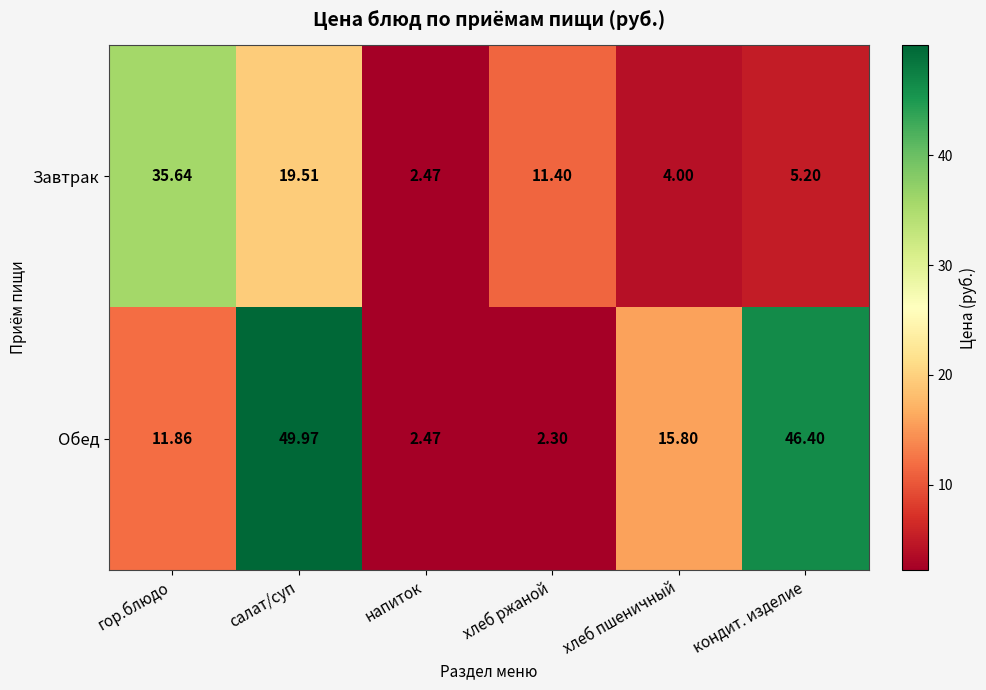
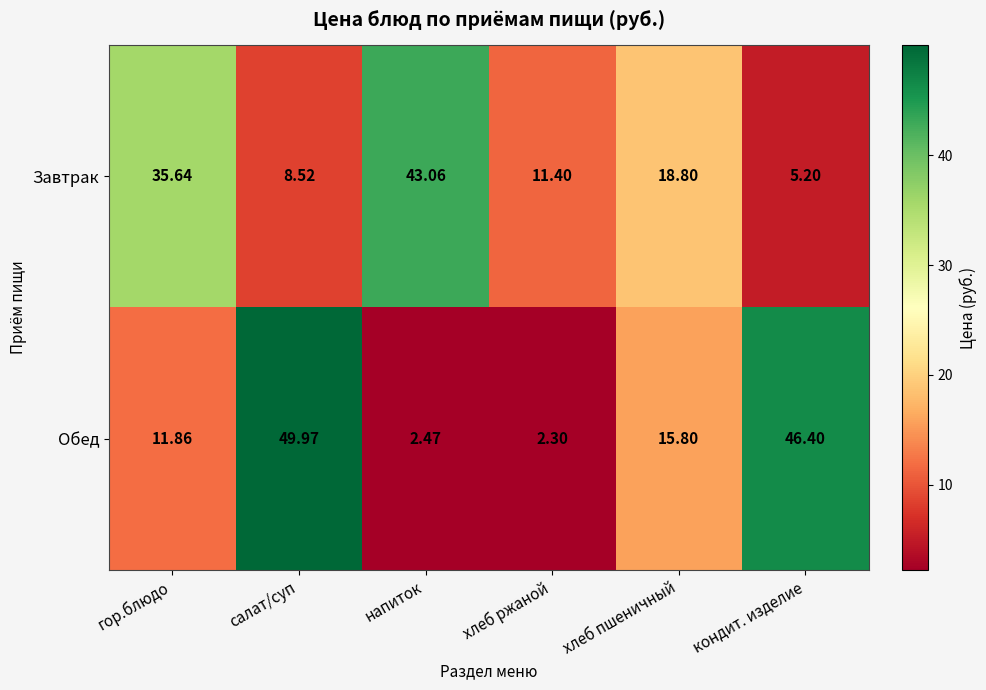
  {
    "Завтрак": {
      "гор.блюдо": 35.64,
-     "салат/суп": 19.51,
-     "напиток": 2.47,
+     "салат/суп": 8.52,
+     "напиток": 43.06,
      "хлеб ржаной": 11.40,
-     "хлеб пшеничный": 4.00,
+     "хлеб пшеничный": 18.80,
      "кондит. изделие": 5.20
    },
    "Обед": {
      "гор.блюдо": 11.86,
      "салат/суп": 49.97,
      "напиток": 2.47,
      "хлеб ржаной": 2.30,
      "хлеб пшеничный": 15.80,
      "кондит. изделие": 46.40
    }
  }
